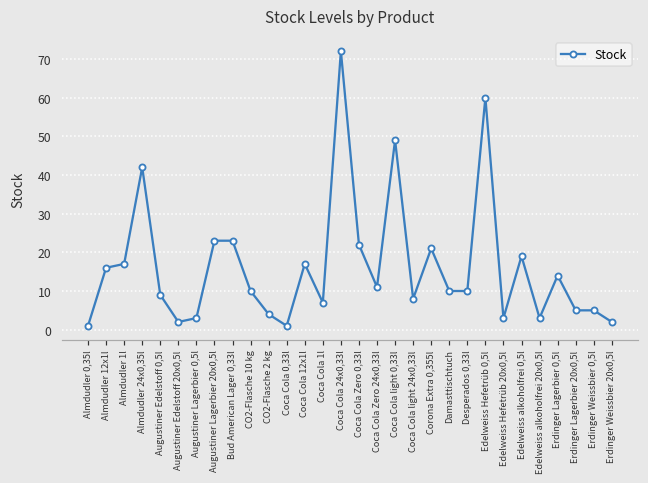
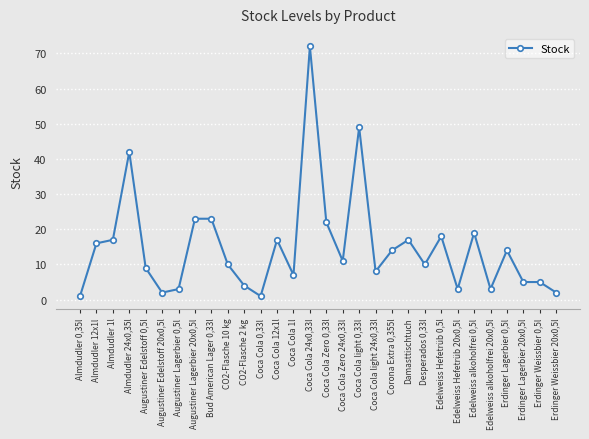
  {
    "Almdudler 0,35l": 1,
    "Almdudler 12x1l": 16,
    "Almdudler 1l": 17,
    "Almdudler 24x0,35l": 42,
    "Augustiner Edelstoff 0,5l": 9,
    "Augustiner Edelstoff 20x0,5l": 2,
    "Augustiner Lagerbier 0,5l": 3,
    "Augustiner Lagerbier 20x0,5l": 23,
    "Bud American Lager 0,33l": 23,
    "CO2-Flasche 10 kg": 10,
    "CO2-Flasche 2 kg": 4,
    "Coca Cola 0,33l": 1,
    "Coca Cola 12x1l": 17,
    "Coca Cola 1l": 7,
    "Coca Cola 24x0,33l": 72,
    "Coca Cola Zero 0,33l": 22,
    "Coca Cola Zero 24x0,33l": 11,
    "Coca Cola light 0,33l": 49,
    "Coca Cola light 24x0,33l": 8,
-   "Corona Extra 0,355l": 21,
-   "Damasttischtuch": 10,
+   "Corona Extra 0,355l": 14,
+   "Damasttischtuch": 17,
    "Desperados 0,33l": 10,
-   "Edelweiss Hefetrüb 0,5l": 60,
+   "Edelweiss Hefetrüb 0,5l": 18,
    "Edelweiss Hefetrüb 20x0,5l": 3,
    "Edelweiss alkoholfrei 0,5l": 19,
    "Edelweiss alkoholfrei 20x0,5l": 3,
    "Erdinger Lagerbier 0,5l": 14,
    "Erdinger Lagerbier 20x0,5l": 5,
    "Erdinger Weissbier 0,5l": 5,
    "Erdinger Weissbier 20x0,5l": 2
  }
